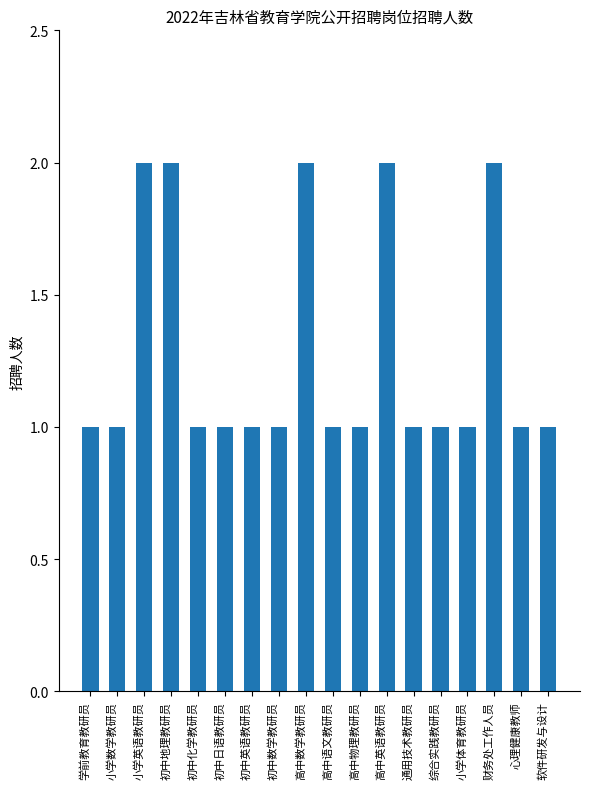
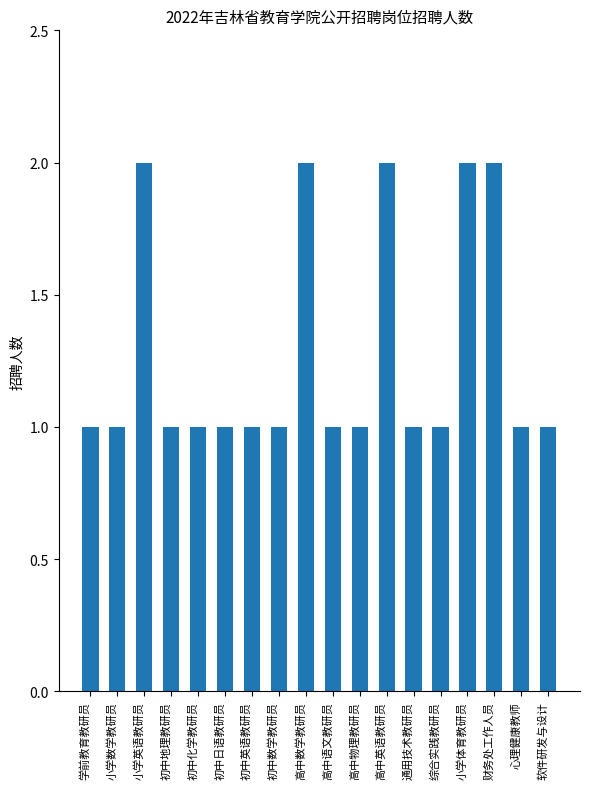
  {
    "学前教育教研员": 1,
    "小学数学教研员": 1,
    "小学英语教研员": 2,
-   "初中地理教研员": 2,
+   "初中地理教研员": 1,
    "初中化学教研员": 1,
    "初中日语教研员": 1,
    "初中英语教研员": 1,
    "初中数学教研员": 1,
    "高中数学教研员": 2,
    "高中语文教研员": 1,
    "高中物理教研员": 1,
    "高中英语教研员": 2,
    "通用技术教研员": 1,
    "综合实践教研员": 1,
-   "小学体育教研员": 1,
+   "小学体育教研员": 2,
    "财务处工作人员": 2,
    "心理健康教师": 1,
    "软件研发与设计": 1
  }
